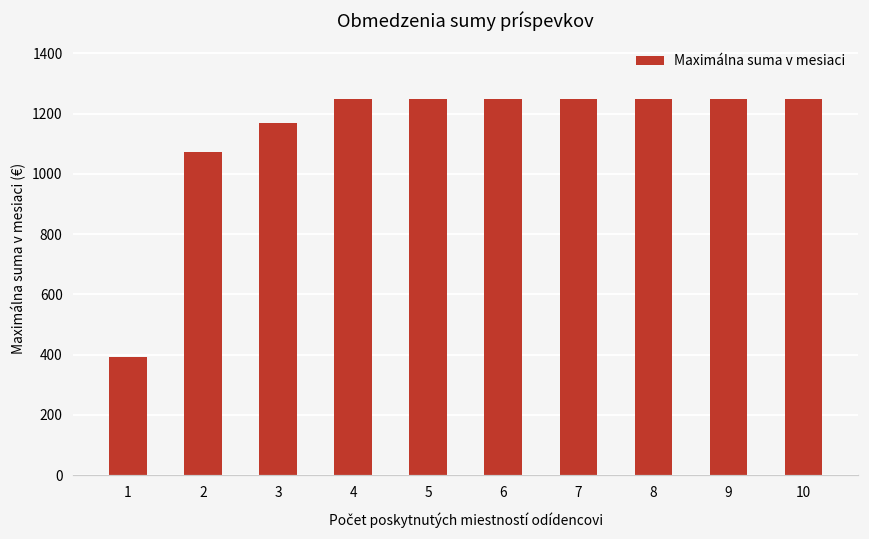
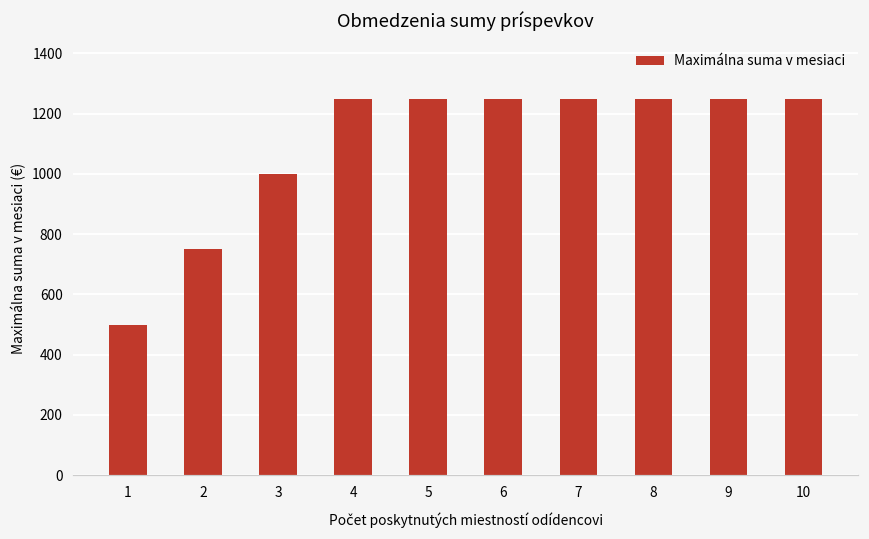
  {
-   "1": 390,
-   "2": 1070,
-   "3": 1170,
+   "1": 500,
+   "2": 750,
+   "3": 1000,
    "4": 1250,
    "5": 1250,
    "6": 1250,
    "7": 1250,
    "8": 1250,
    "9": 1250,
    "10": 1250
  }
